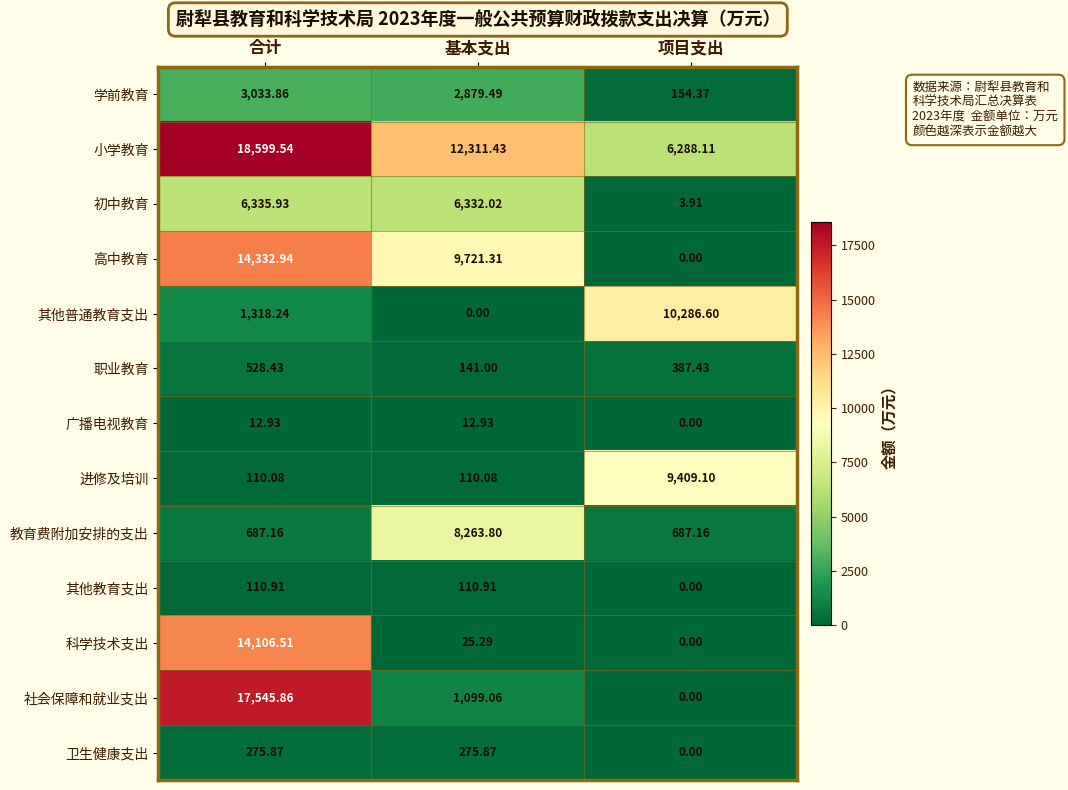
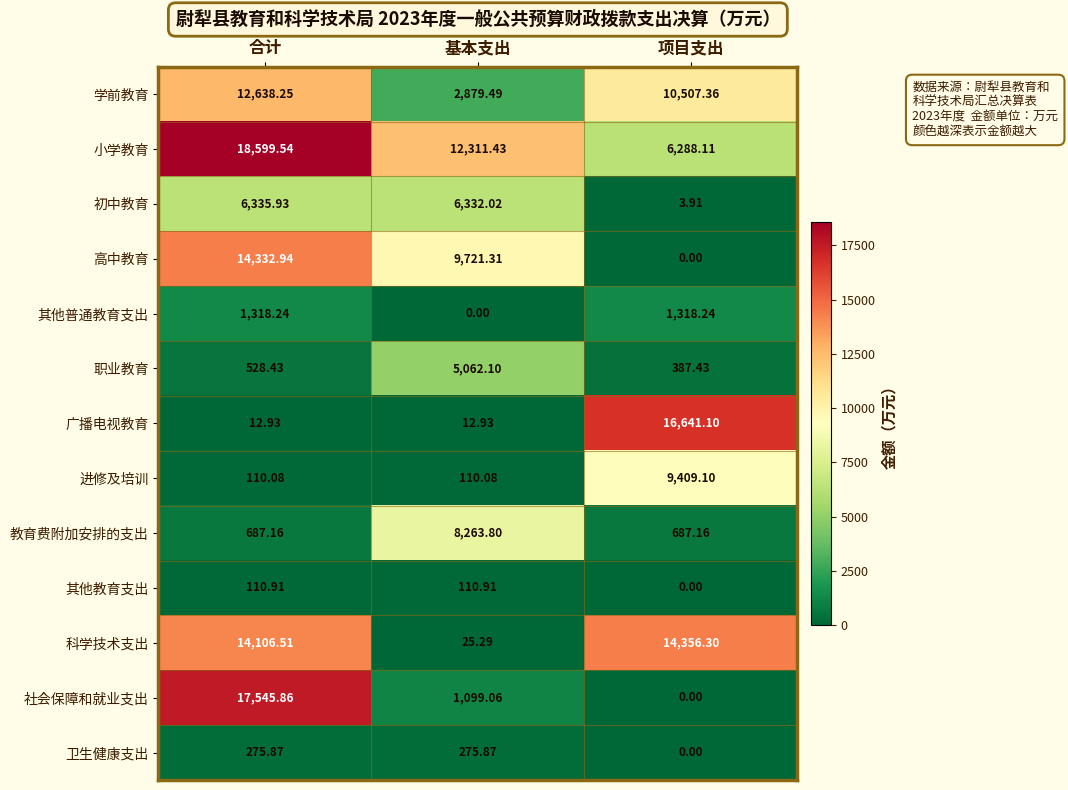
  {
    "学前教育": {
-     "合计": "3,033.86",
+     "合计": "12,638.25",
      "基本支出": "2,879.49",
-     "项目支出": "154.37"
+     "项目支出": "10,507.36"
    },
    "小学教育": {
      "合计": "18,599.54",
      "基本支出": "12,311.43",
      "项目支出": "6,288.11"
    },
    "初中教育": {
      "合计": "6,335.93",
      "基本支出": "6,332.02",
      "项目支出": "3.91"
    },
    "高中教育": {
      "合计": "14,332.94",
      "基本支出": "9,721.31",
      "项目支出": "0.00"
    },
    "其他普通教育支出": {
      "合计": "1,318.24",
      "基本支出": "0.00",
-     "项目支出": "10,286.60"
+     "项目支出": "1,318.24"
    },
    "职业教育": {
      "合计": "528.43",
-     "基本支出": "141.00",
+     "基本支出": "5,062.10",
      "项目支出": "387.43"
    },
    "广播电视教育": {
      "合计": "12.93",
      "基本支出": "12.93",
-     "项目支出": "0.00"
+     "项目支出": "16,641.10"
    },
    "进修及培训": {
      "合计": "110.08",
      "基本支出": "110.08",
      "项目支出": "9,409.10"
    },
    "教育费附加安排的支出": {
      "合计": "687.16",
      "基本支出": "8,263.80",
      "项目支出": "687.16"
    },
    "其他教育支出": {
      "合计": "110.91",
      "基本支出": "110.91",
      "项目支出": "0.00"
    },
    "科学技术支出": {
      "合计": "14,106.51",
      "基本支出": "25.29",
-     "项目支出": "0.00"
+     "项目支出": "14,356.30"
    },
    "社会保障和就业支出": {
      "合计": "17,545.86",
      "基本支出": "1,099.06",
      "项目支出": "0.00"
    },
    "卫生健康支出": {
      "合计": "275.87",
      "基本支出": "275.87",
      "项目支出": "0.00"
    }
  }
